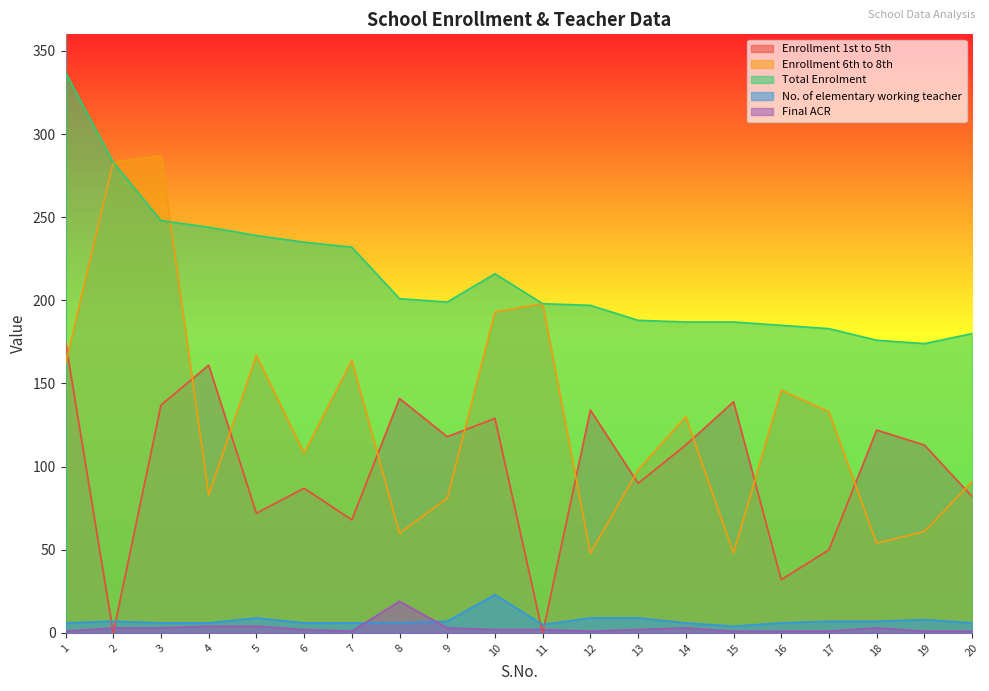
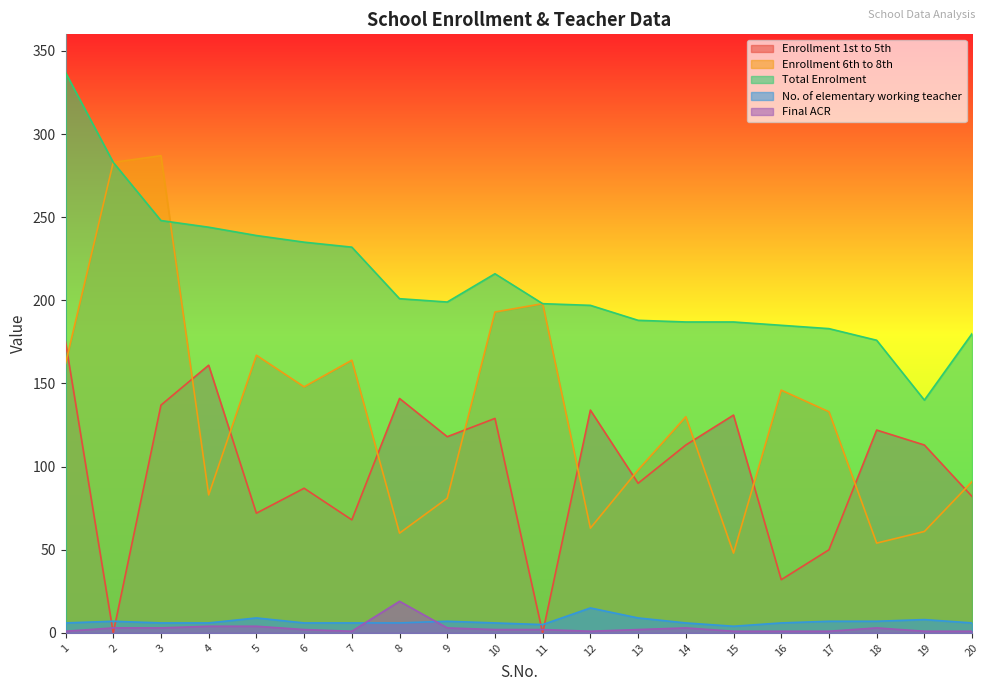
  {
    "Enrollment 1st to 5th": {
      "1": 175,
      "2": 0,
      "3": 137,
      "4": 161,
      "5": 72,
      "6": 87,
      "7": 68,
      "8": 141,
      "9": 118,
      "10": 129,
      "11": 0,
      "12": 134,
      "13": 90,
      "14": 113,
-     "15": 139,
+     "15": 131,
      "16": 32,
      "17": 50,
      "18": 122,
      "19": 113,
      "20": 82
    },
    "Enrollment 6th to 8th": {
      "1": 162,
      "3": 287,
      "4": 83,
      "5": 167,
-     "6": 108,
+     "6": 148,
      "7": 164,
      "8": 60,
      "9": 81,
      "10": 193,
-     "12": 48,
+     "12": 63,
      "13": 98,
      "14": 130,
      "15": 48,
      "16": 146,
      "17": 133,
      "18": 54,
      "19": 61,
      "20": 91
    },
    "Total Enrolment": {
      "1": 337,
      "3": 248,
      "4": 244,
      "5": 239,
      "6": 235,
      "7": 232,
      "8": 201,
      "9": 199,
      "10": 216,
      "12": 197,
      "13": 188,
      "14": 187,
      "15": 187,
      "16": 185,
      "17": 183,
      "18": 176,
-     "19": 174,
+     "19": 140,
      "20": 180
    },
    "No. of elementary working teacher": {
      "1": 6,
      "2": 7,
      "3": 6,
      "4": 6,
      "5": 9,
      "6": 6,
      "7": 6,
      "8": 6,
      "9": 7,
-     "10": 23,
+     "10": 6,
      "11": 5,
-     "12": 9,
+     "12": 15,
      "13": 9,
      "14": 6,
      "15": 4,
      "16": 6,
      "17": 7,
      "18": 7,
      "19": 8,
      "20": 6
    },
    "Final ACR": {
      "1": 1,
      "2": 3,
      "3": 3,
      "4": 4,
      "5": 4,
      "6": 2,
      "7": 1,
      "8": 19,
      "9": 3,
      "10": 2,
      "11": 2,
      "12": 1,
      "13": 2,
      "14": 3,
      "15": 1,
      "16": 1,
      "17": 1,
      "18": 3,
      "19": 1,
      "20": 1
    }
  }
